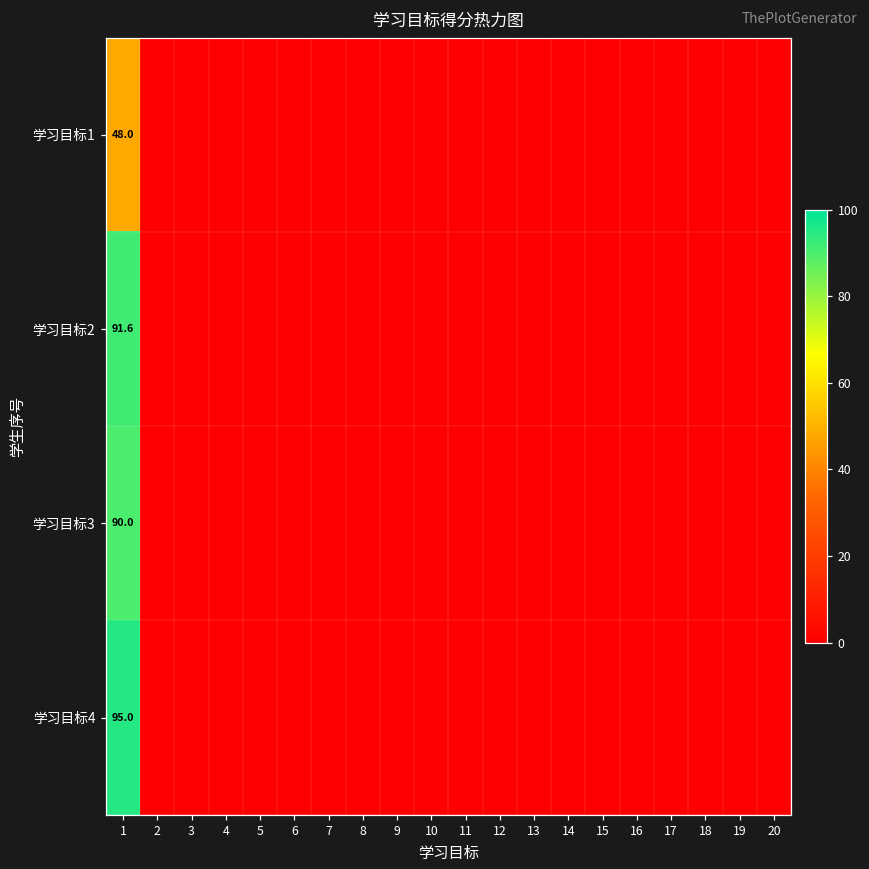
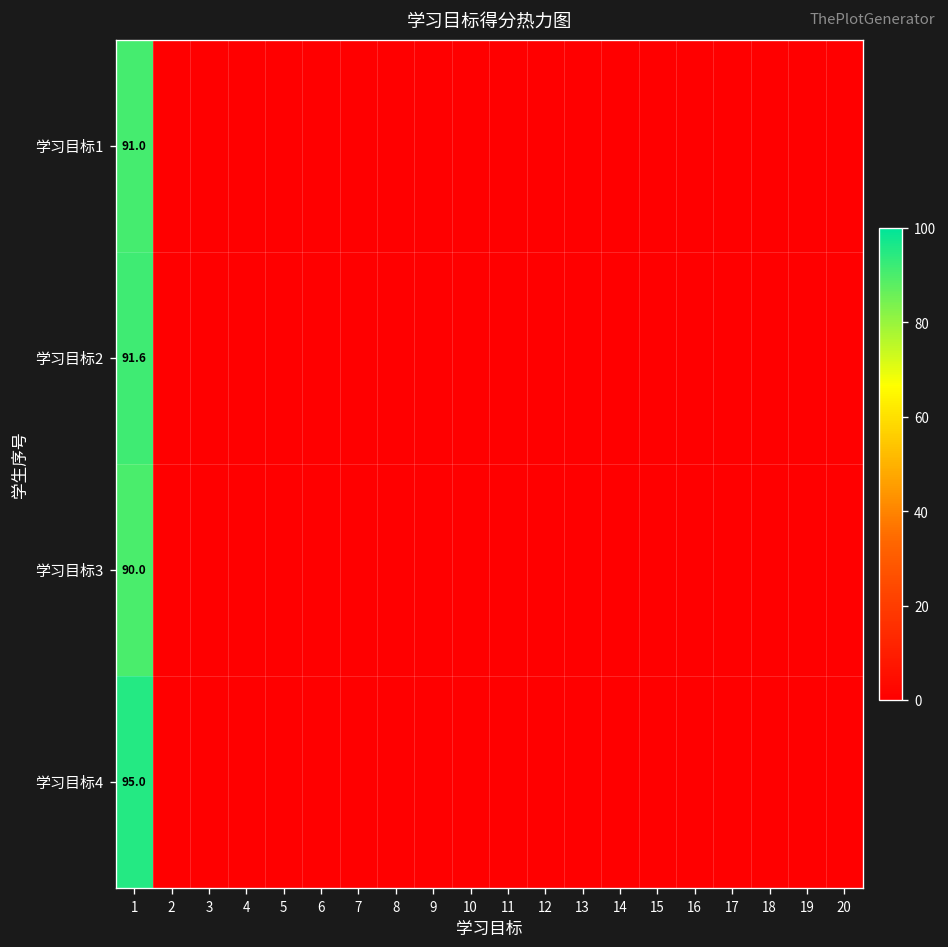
  {
    "学习目标1": {
-     "1": 48.0
+     "1": 91.0
    },
    "学习目标2": {
      "1": 91.6
    },
    "学习目标3": {
      "1": 90.0
    },
    "学习目标4": {
      "1": 95.0
    }
  }
